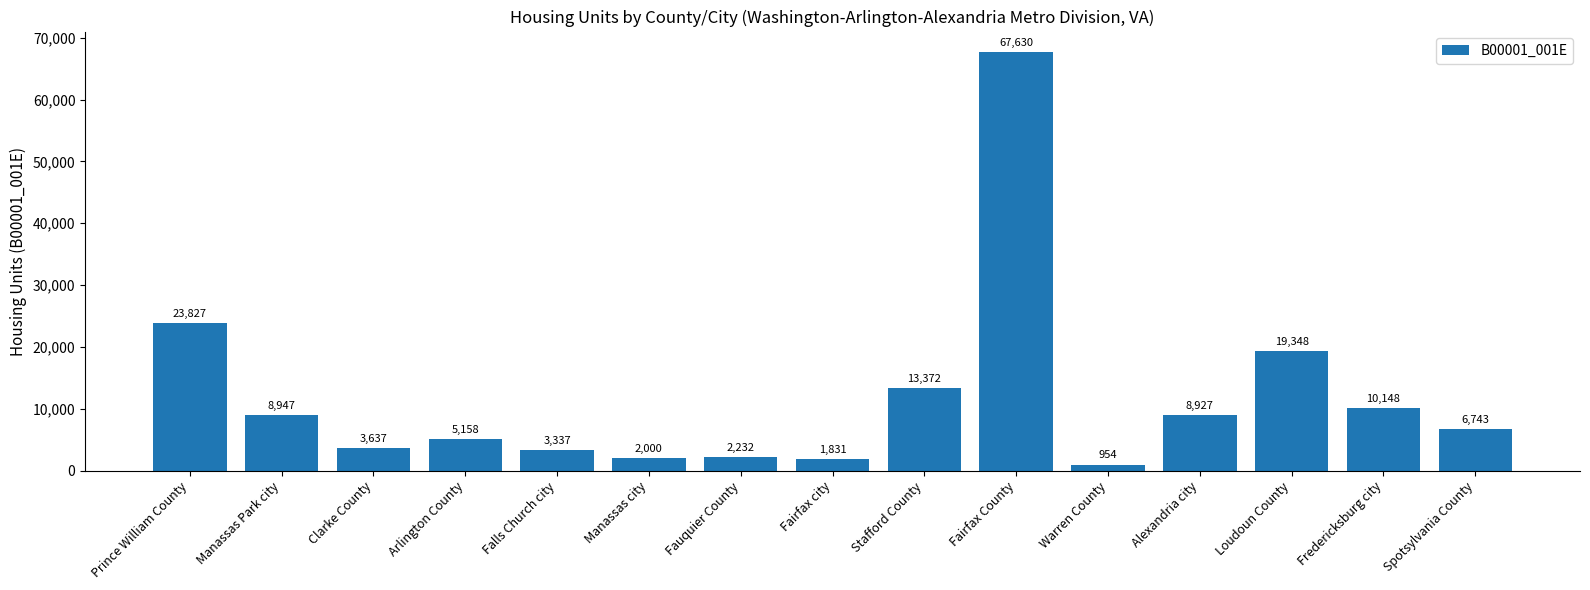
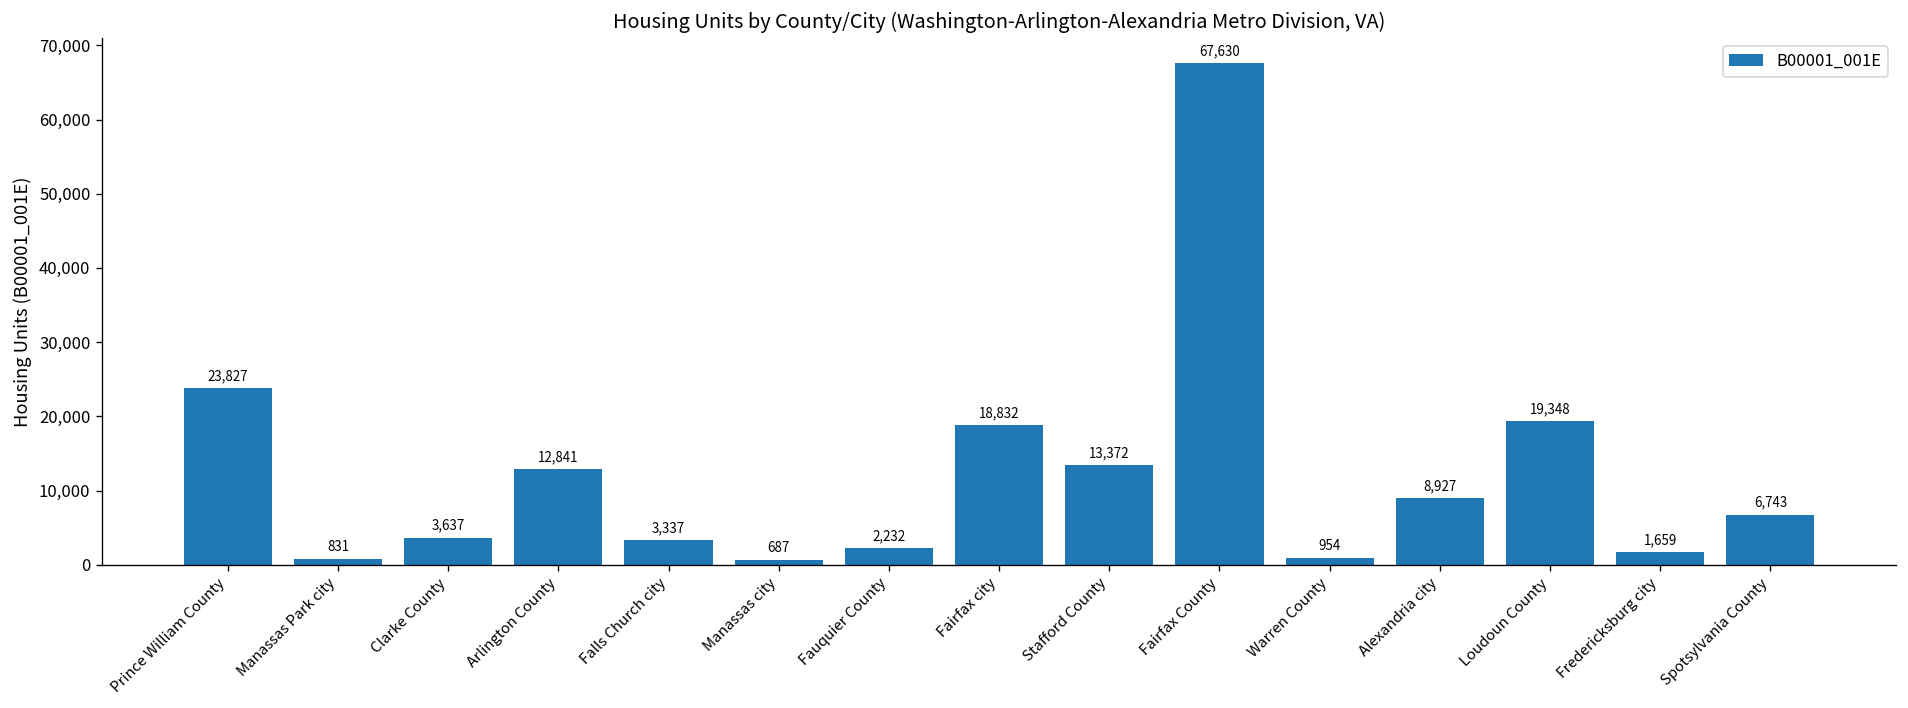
  {
    "Prince William County": "23,827",
-   "Manassas Park city": "8,947",
+   "Manassas Park city": "831",
    "Clarke County": "3,637",
-   "Arlington County": "5,158",
+   "Arlington County": "12,841",
    "Falls Church city": "3,337",
-   "Manassas city": "2,000",
+   "Manassas city": "687",
    "Fauquier County": "2,232",
-   "Fairfax city": "1,831",
+   "Fairfax city": "18,832",
    "Stafford County": "13,372",
    "Fairfax County": "67,630",
    "Warren County": "954",
    "Alexandria city": "8,927",
    "Loudoun County": "19,348",
-   "Fredericksburg city": "10,148",
+   "Fredericksburg city": "1,659",
    "Spotsylvania County": "6,743"
  }
